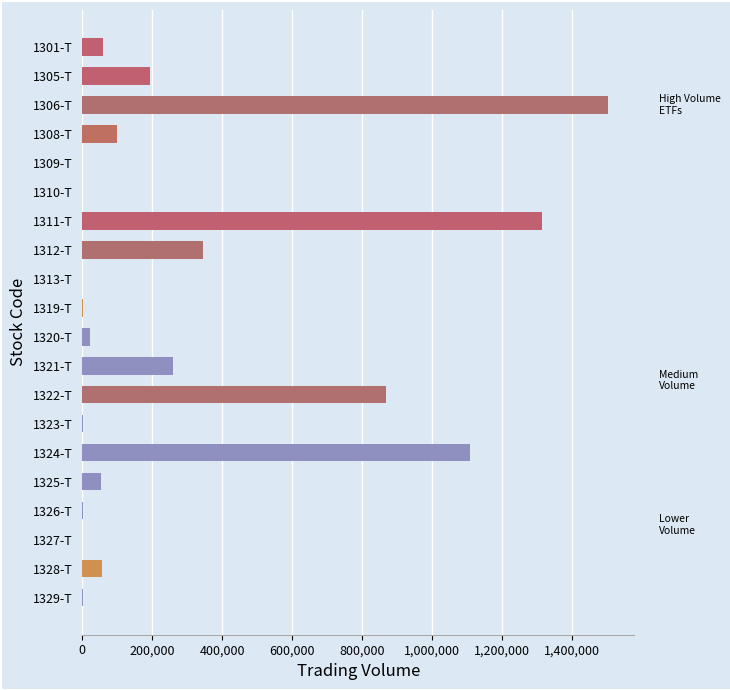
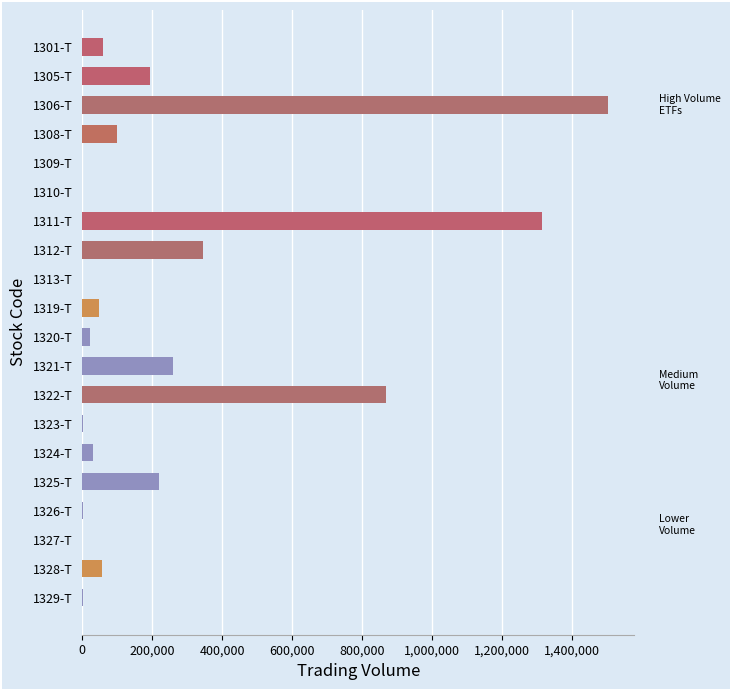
  {
    "1301-T": "60,000",
    "1305-T": "200,000",
    "1306-T": "1,500,000",
    "1308-T": "100,000",
    "1311-T": "1,320,000",
    "1312-T": "350,000",
-   "1319-T": "0",
+   "1319-T": "50,000",
    "1320-T": "20,000",
    "1321-T": "260,000",
    "1322-T": "870,000",
-   "1324-T": "1,110,000",
-   "1325-T": "50,000",
+   "1324-T": "30,000",
+   "1325-T": "220,000",
    "1328-T": "60,000"
  }
